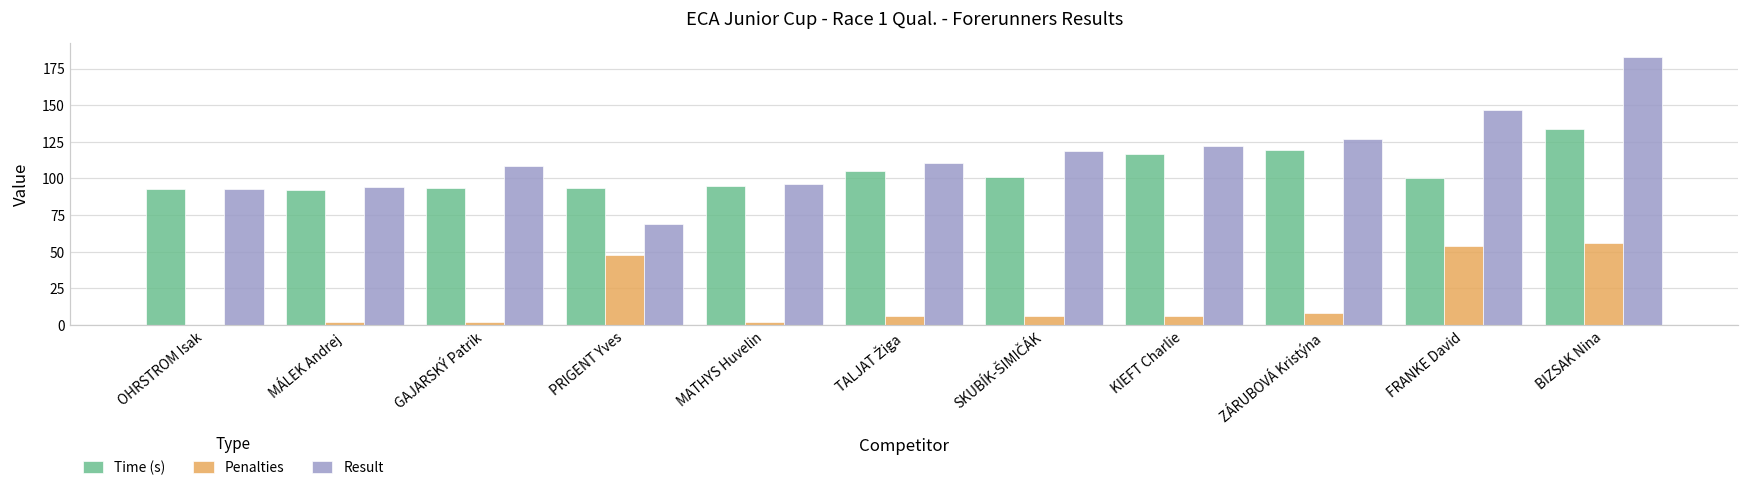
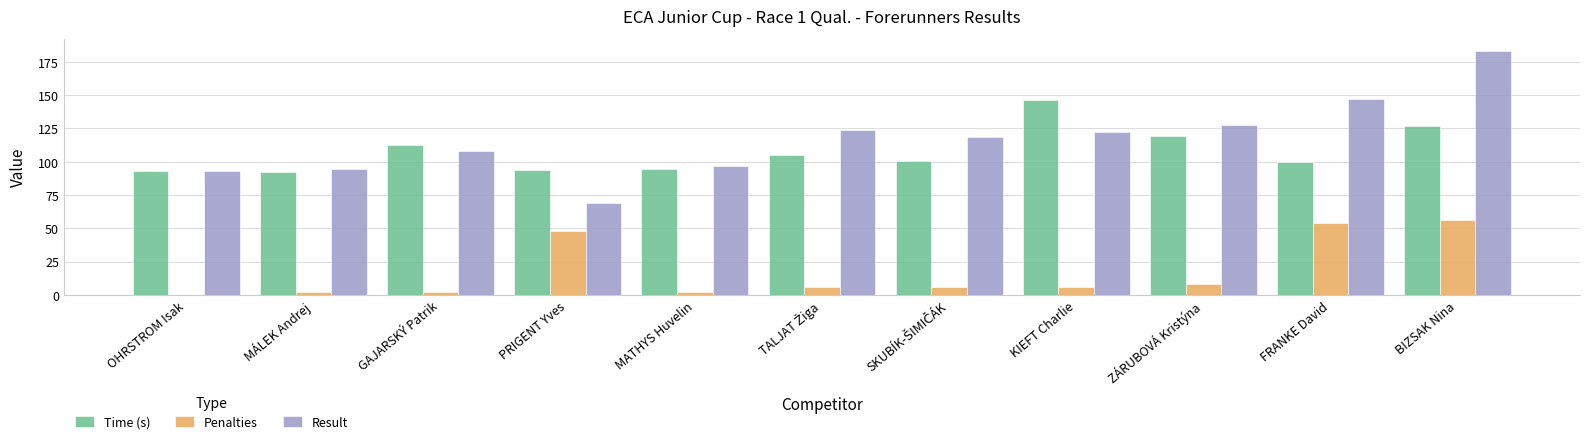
  {
    "Time (s)": {
      "OHRSTROM Isak": 93,
      "MÁLEK Andrej": 92,
-     "GAJARSKÝ Patrik": 94,
+     "GAJARSKÝ Patrik": 113,
      "PRIGENT Yves": 94,
      "MATHYS Huvelin": 95,
      "TALJAT Žiga": 105,
      "SKUBÍK-ŠIMIČÁK": 101,
-     "KIEFT Charlie": 116,
+     "KIEFT Charlie": 146,
      "ZÁRUBOVÁ Kristýna": 119,
      "FRANKE David": 100,
-     "BIZSAK Nina": 134
+     "BIZSAK Nina": 127
    },
    "Penalties": {
      "OHRSTROM Isak": 0,
      "MÁLEK Andrej": 2,
      "GAJARSKÝ Patrik": 2,
      "PRIGENT Yves": 48,
      "MATHYS Huvelin": 2,
      "TALJAT Žiga": 6,
      "SKUBÍK-ŠIMIČÁK": 6,
      "KIEFT Charlie": 6,
      "ZÁRUBOVÁ Kristýna": 8,
      "FRANKE David": 54,
      "BIZSAK Nina": 56
    },
    "Result": {
      "OHRSTROM Isak": 93,
      "MÁLEK Andrej": 94,
      "GAJARSKÝ Patrik": 108,
      "PRIGENT Yves": 69,
      "MATHYS Huvelin": 97,
-     "TALJAT Žiga": 111,
+     "TALJAT Žiga": 124,
      "SKUBÍK-ŠIMIČÁK": 119,
      "KIEFT Charlie": 122,
      "ZÁRUBOVÁ Kristýna": 127,
      "FRANKE David": 147,
      "BIZSAK Nina": 183
    }
  }
